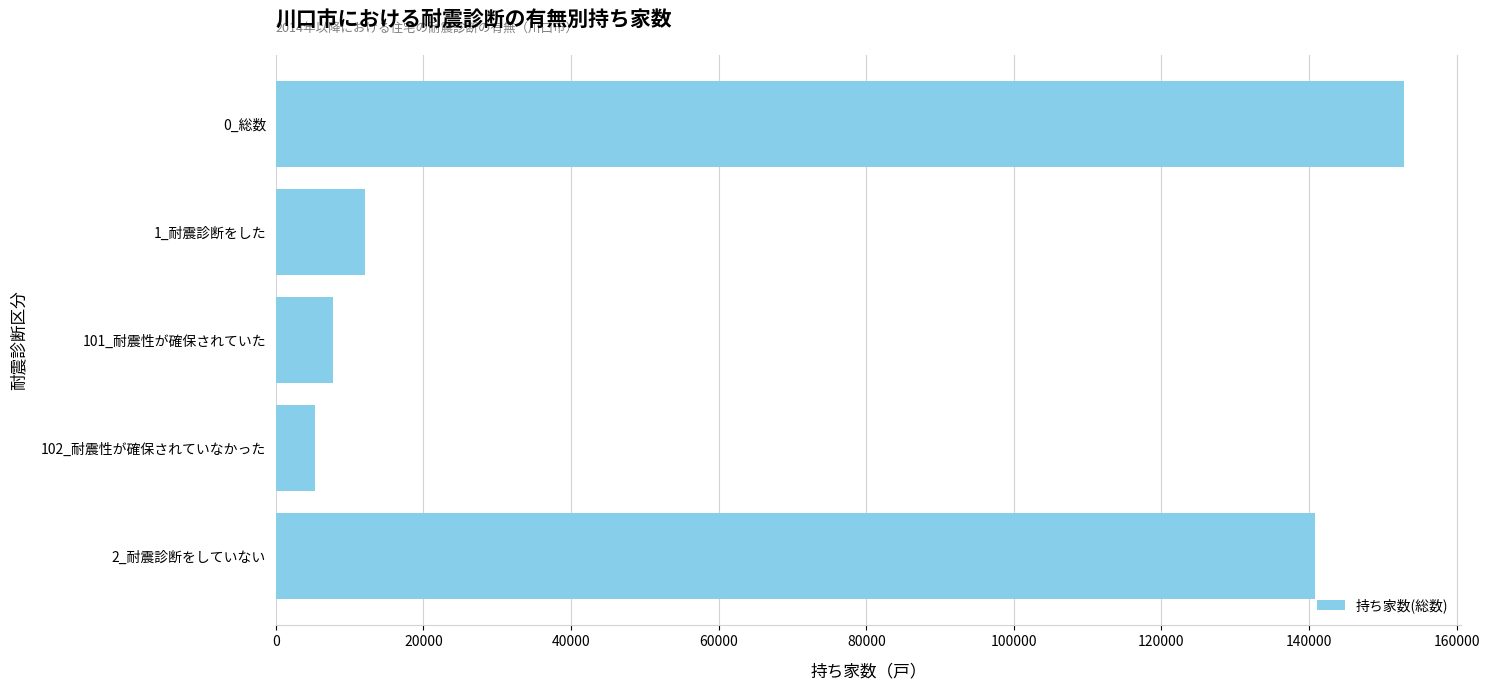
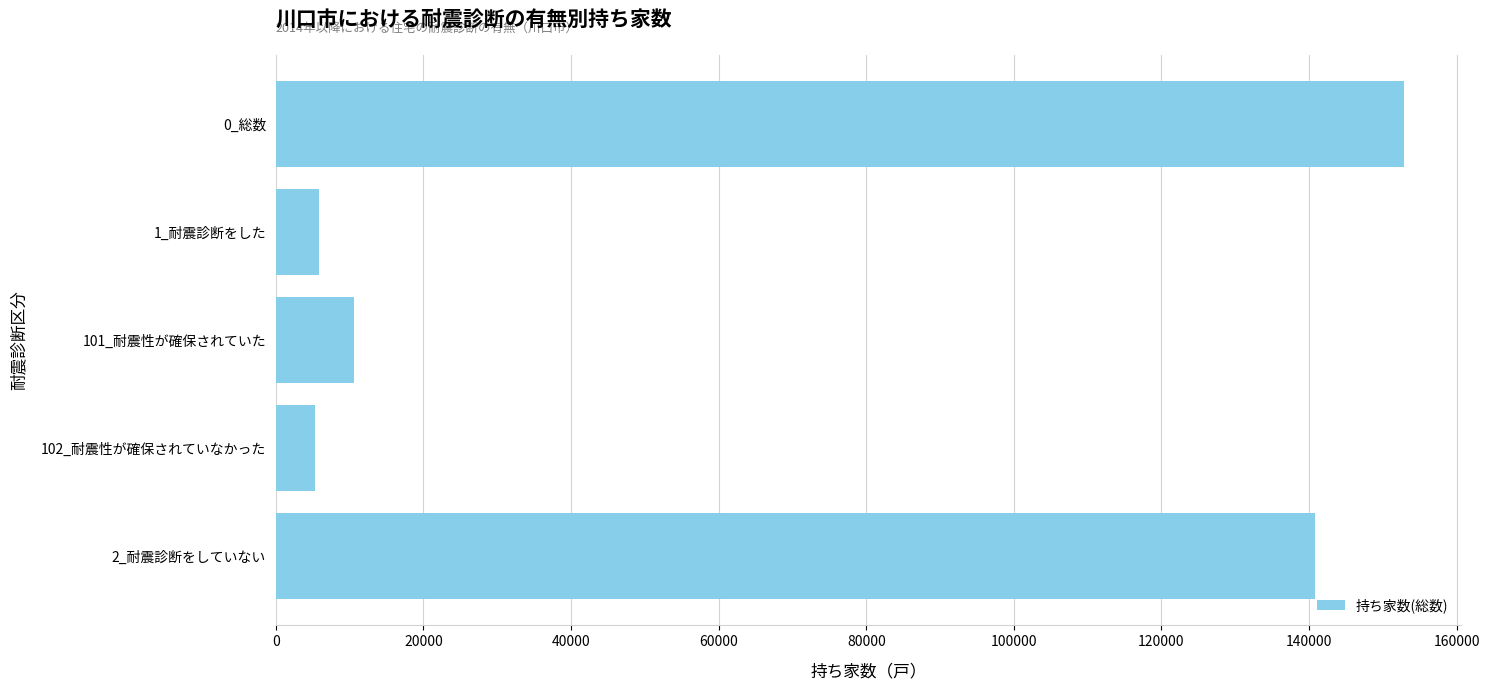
  {
    "0_総数": 153000,
-   "1_耐震診断をした": 12000,
-   "101_耐震性が確保されていた": 8000,
+   "1_耐震診断をした": 6000,
+   "101_耐震性が確保されていた": 11000,
    "102_耐震性が確保されていなかった": 5000,
    "2_耐震診断をしていない": 141000
  }
